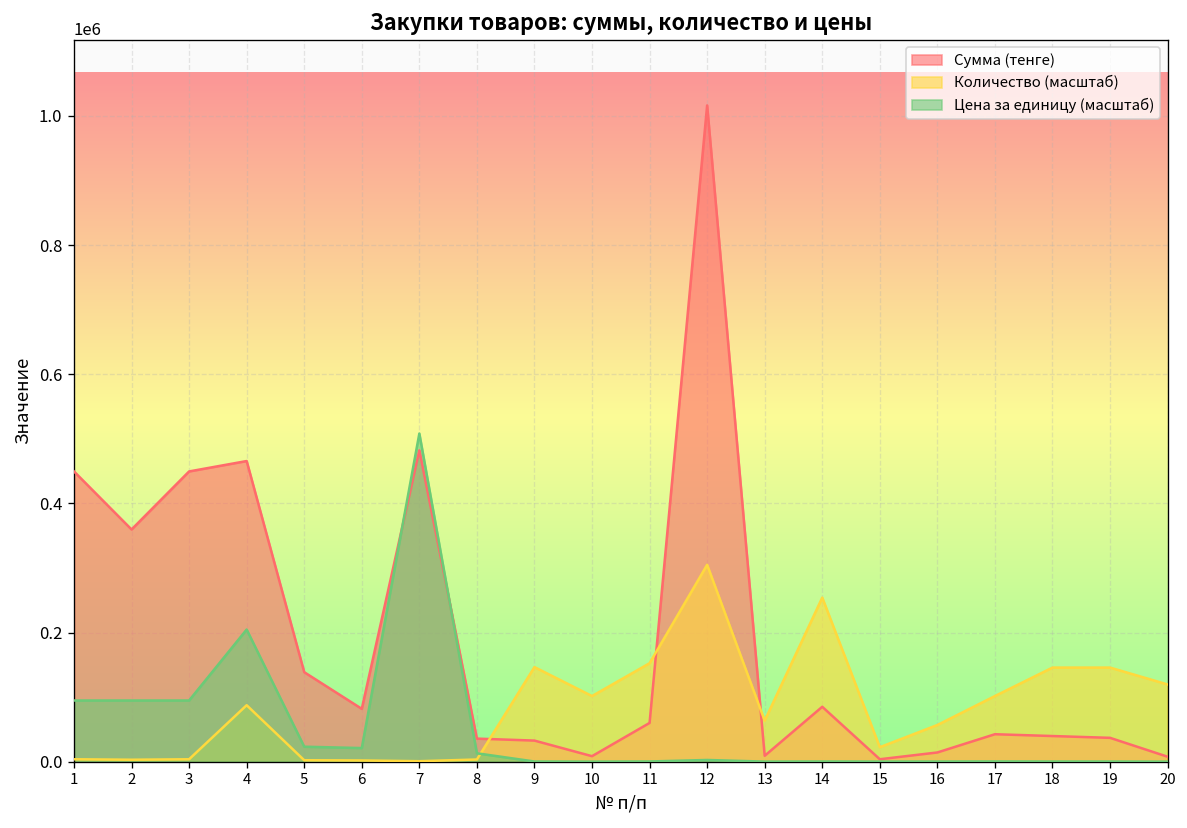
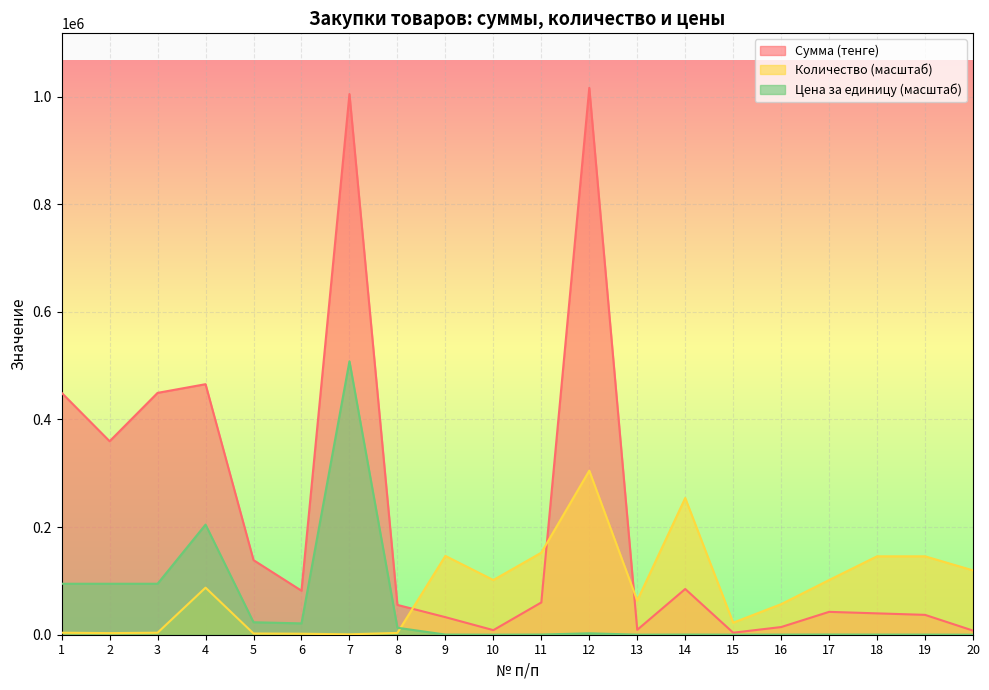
  {
    "Сумма (тенге)": {
      "1": 450000,
      "2": 360000,
      "3": 450000,
      "4": 470000,
      "5": 140000,
      "6": 80000,
-     "7": 480000,
-     "8": 40000,
+     "7": 1000000,
+     "8": 60000,
      "9": 30000,
      "10": 10000,
      "11": 60000,
      "12": 1020000,
      "13": 10000,
      "14": 90000,
      "16": 10000,
      "17": 40000,
      "18": 40000,
      "19": 40000,
      "20": 10000
    },
    "Количество (масштаб)": {
      "1": 0,
      "2": 0,
      "3": 0,
      "4": 90000,
      "5": 0,
      "6": 0,
      "7": 0,
      "8": 0,
      "9": 150000,
      "10": 100000,
      "11": 150000,
      "12": 300000,
      "13": 60000,
      "14": 250000,
      "15": 20000,
      "16": 60000,
      "17": 100000,
      "18": 150000,
      "19": 150000,
      "20": 120000
    },
    "Цена за единицу (масштаб)": {
      "1": 90000,
      "2": 90000,
      "3": 90000,
      "4": 200000,
      "5": 20000,
      "6": 20000,
      "7": 510000,
      "8": 10000,
      "9": 0,
      "10": 0,
      "11": 0,
      "12": 0,
      "13": 0,
      "14": 0,
      "16": 0,
      "17": 0,
      "18": 0,
      "19": 0,
      "20": 0
    }
  }
